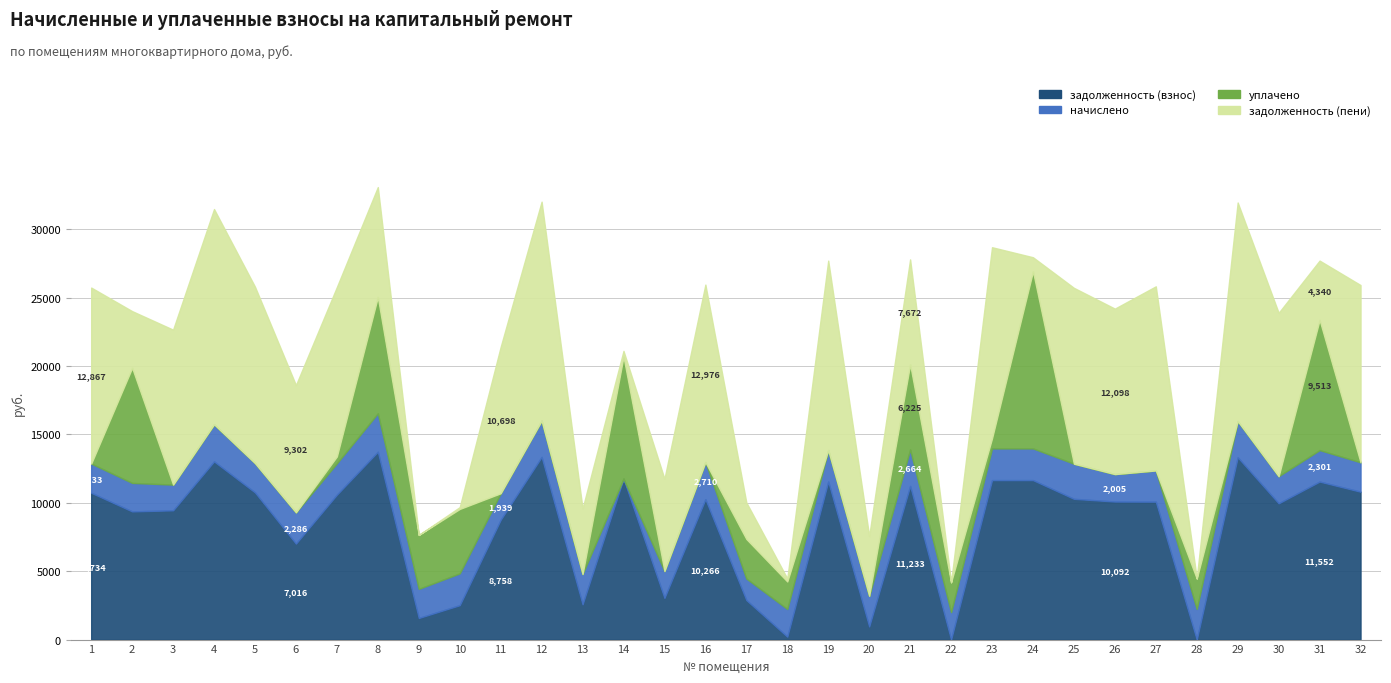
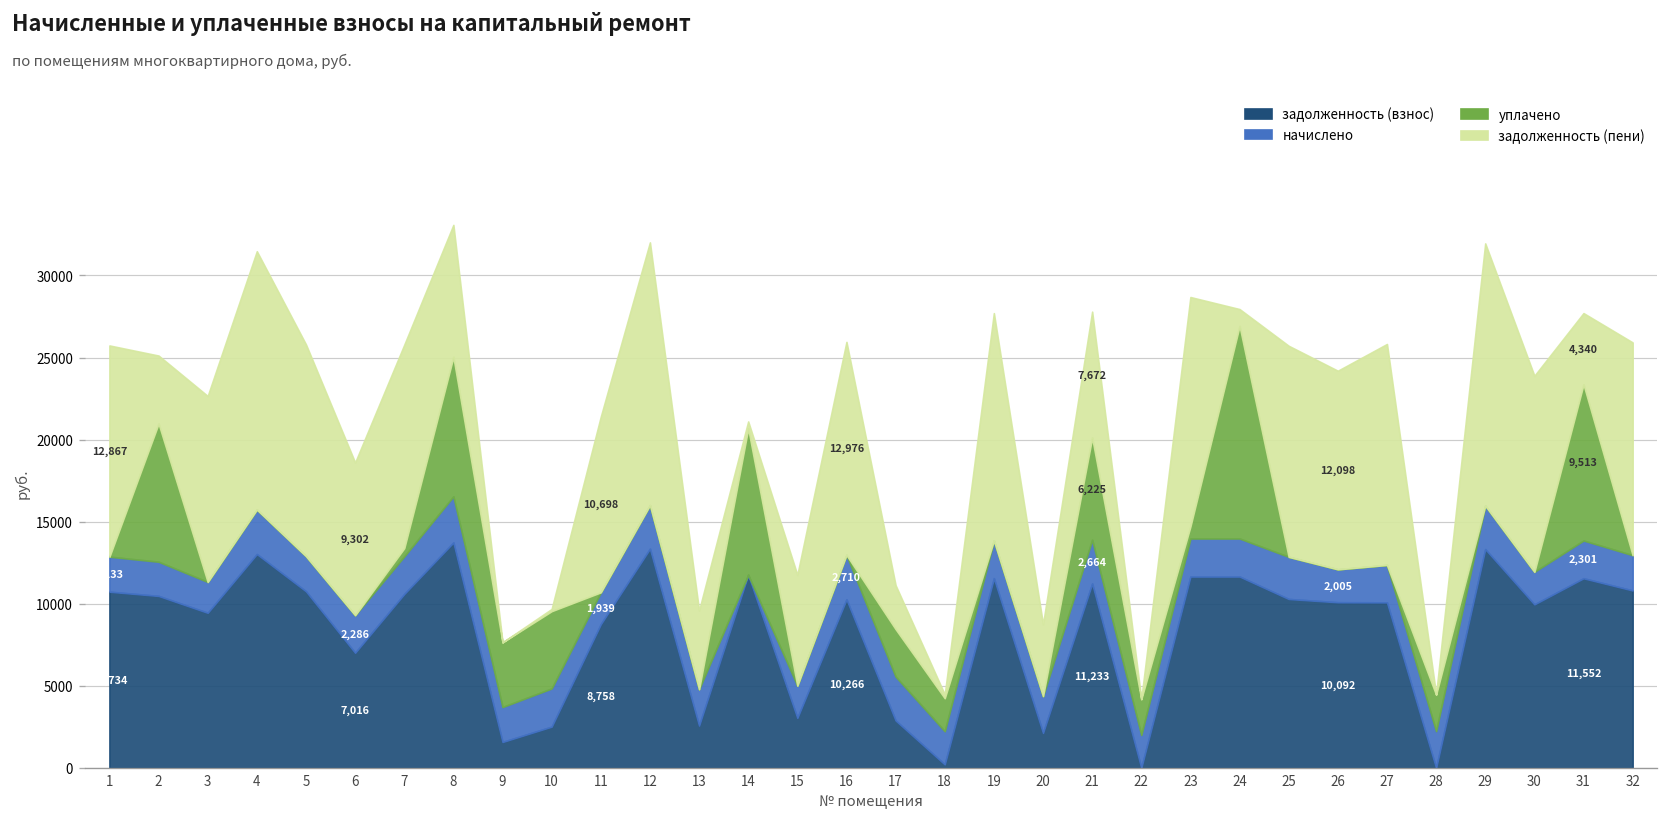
  {
    "задолженность (взнос)": {
      "1": 10700,
-     "2": 9400,
+     "2": 10500,
      "3": 9500,
      "4": 13000,
      "5": 10800,
      "7": 10600,
      "8": 13700,
      "9": 1600,
      "10": 2500,
      "12": 13400,
      "13": 2600,
      "15": 3000,
      "17": 2900,
      "18": 200,
      "19": 11600,
-     "20": 1000,
+     "20": 2100,
      "22": 0,
      "23": 11700,
      "24": 11700,
      "25": 10300,
      "27": 10100,
      "28": 0,
      "29": 13300,
      "30": 10000,
      "32": 10800
    },
    "начислено": {
      "2": 2100,
      "7": 2300,
      "8": 2800,
      "9": 2100,
      "10": 2300,
-     "17": 1600,
+     "17": 2700,
      "18": 2000,
      "22": 2000,
      "23": 2300,
      "24": 2300,
      "28": 2200
    },
    "уплачено": {
      "2": 8400,
      "7": 500,
      "8": 8500,
      "14": 8900,
      "17": 2900,
      "18": 2000,
      "21": 6200,
      "23": 700,
      "24": 12900,
      "31": 9500
    },
    "задолженность (пени)": {
      "1": 12900,
      "2": 4100,
      "3": 11300,
      "4": 15700,
      "5": 12900,
      "6": 9300,
      "7": 12400,
      "8": 8000,
      "11": 10700,
      "12": 16000,
      "13": 4800,
      "14": 400,
      "15": 6700,
      "16": 13000,
      "17": 2700,
      "18": 200,
      "19": 13900,
      "20": 4400,
      "21": 7700,
      "23": 14000,
      "24": 1000,
      "25": 12900,
      "26": 12100,
      "27": 13500,
      "29": 16000,
      "30": 11900,
      "32": 13000
    }
  }
